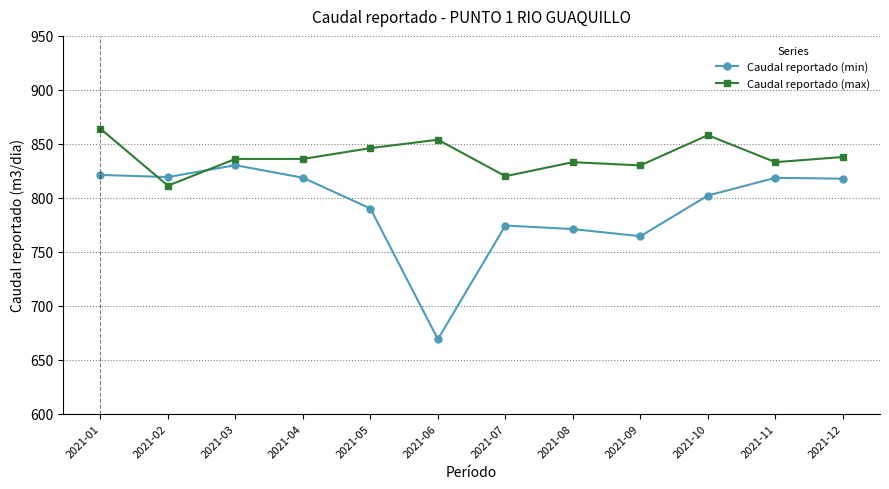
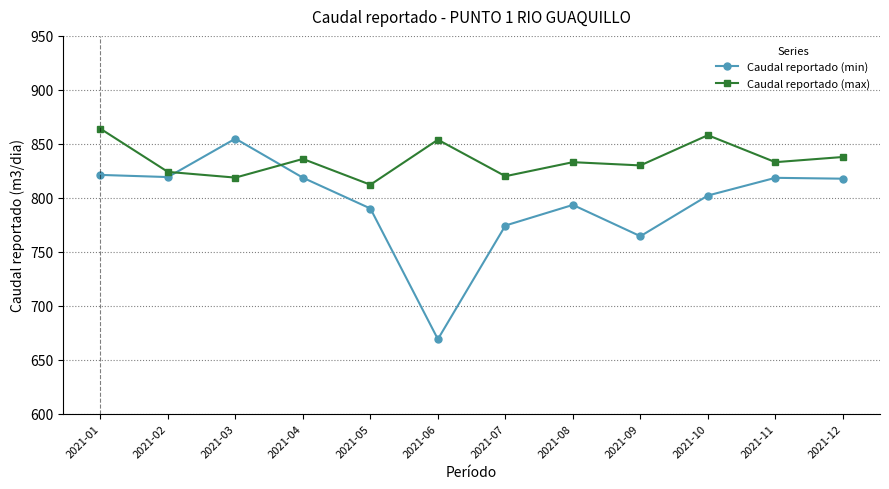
  {
    "Caudal reportado (min)": {
      "2021-01": 821,
      "2021-02": 819,
-     "2021-03": 830,
+     "2021-03": 855,
      "2021-04": 819,
      "2021-05": 790,
      "2021-06": 669,
      "2021-07": 774,
-     "2021-08": 771,
+     "2021-08": 793,
      "2021-09": 764,
      "2021-10": 802,
      "2021-11": 819,
      "2021-12": 818
    },
    "Caudal reportado (max)": {
      "2021-01": 864,
-     "2021-02": 811,
-     "2021-03": 836,
+     "2021-02": 824,
+     "2021-03": 819,
      "2021-04": 836,
-     "2021-05": 846,
+     "2021-05": 812,
      "2021-06": 854,
      "2021-07": 820,
      "2021-08": 833,
      "2021-09": 830,
      "2021-10": 858,
      "2021-11": 833,
      "2021-12": 838
    }
  }
